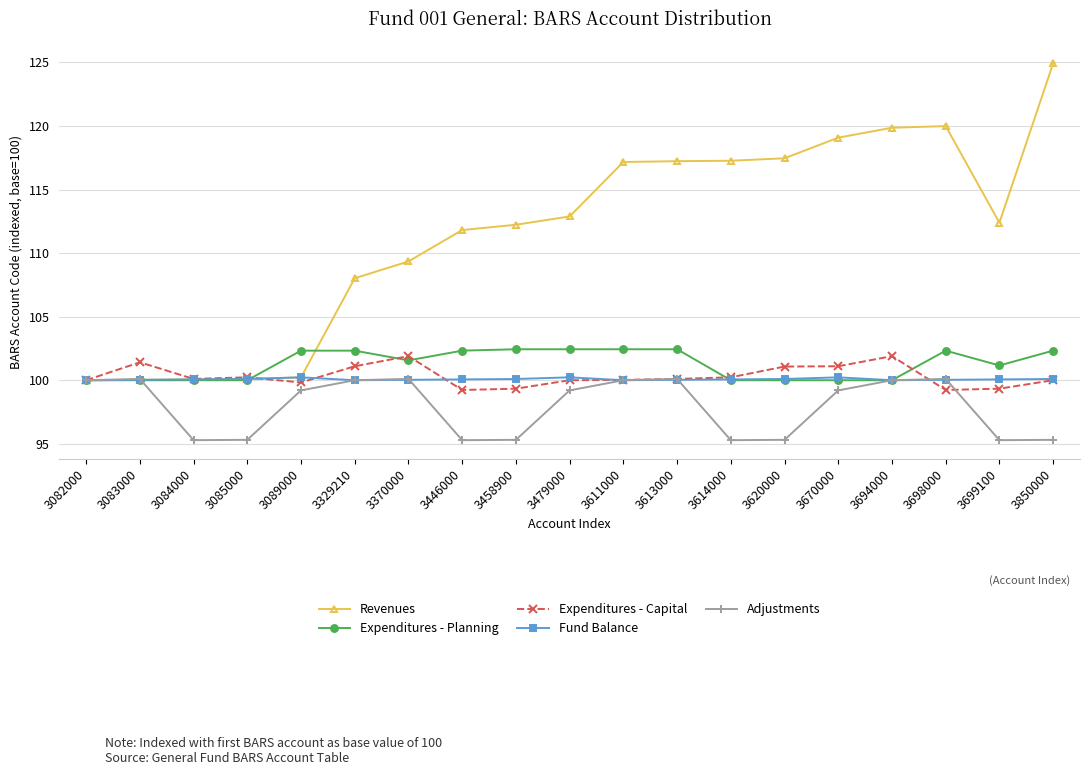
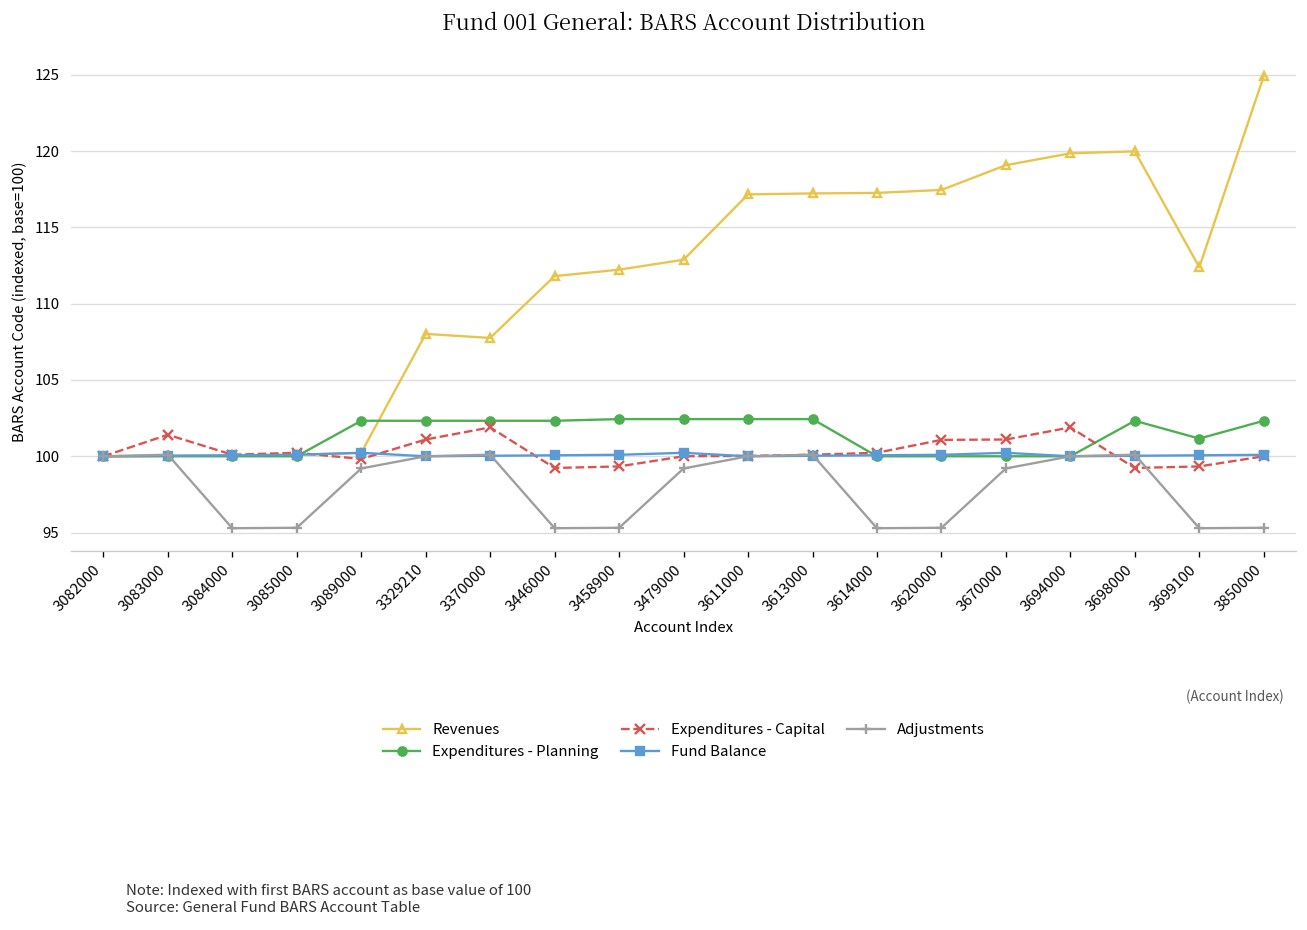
  {
    "Revenues": {
      "3329210": 108.0,
-     "3370000": 109.3,
+     "3370000": 107.8,
      "3446000": 111.8,
      "3458900": 112.2,
      "3479000": 112.9,
      "3611000": 117.2,
      "3613000": 117.2,
      "3614000": 117.3,
      "3620000": 117.5,
      "3670000": 119.1,
      "3694000": 119.9,
      "3698000": 120.0,
      "3699100": 112.4,
      "3850000": 124.9
    },
    "Expenditures - Planning": {
      "3089000": 102.3,
      "3329210": 102.3,
-     "3370000": 101.6,
+     "3370000": 102.3,
      "3446000": 102.3,
      "3458900": 102.4,
      "3479000": 102.4,
      "3611000": 102.4,
      "3613000": 102.4,
      "3670000": 100.0,
      "3698000": 102.3,
      "3699100": 101.2,
      "3850000": 102.3
    },
    "Expenditures - Capital": {
      "3083000": 101.4,
      "3089000": 99.8,
      "3329210": 101.1,
      "3370000": 101.9,
      "3446000": 99.2,
      "3458900": 99.3,
      "3479000": 100.0,
      "3620000": 101.1,
      "3670000": 101.1,
      "3694000": 101.9,
      "3698000": 99.2,
      "3699100": 99.3
    },
    "Fund Balance": {
      "3446000": 100.1,
      "3458900": 100.1,
      "3479000": 100.2,
      "3670000": 100.2,
      "3699100": 100.1
    },
    "Adjustments": {
      "3084000": 95.3,
      "3085000": 95.3,
      "3089000": 99.2,
      "3446000": 95.3,
      "3458900": 95.3,
      "3479000": 99.2,
      "3614000": 95.3,
      "3620000": 95.3,
      "3670000": 99.2,
      "3699100": 95.3,
      "3850000": 95.3
    }
  }
